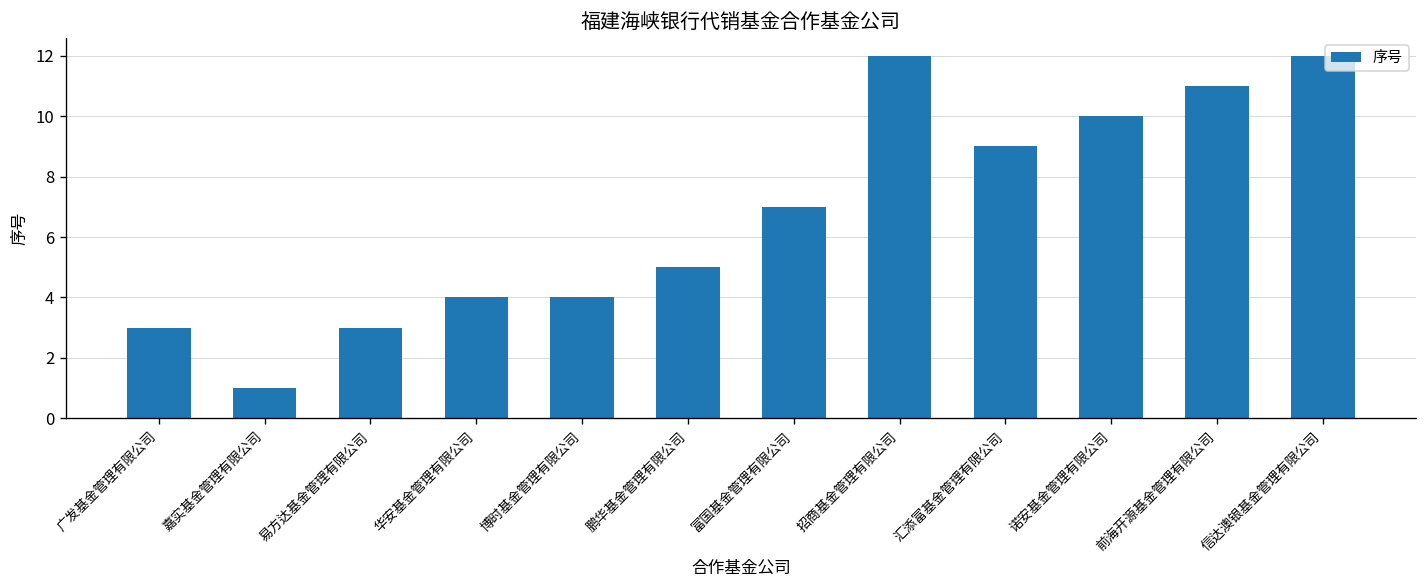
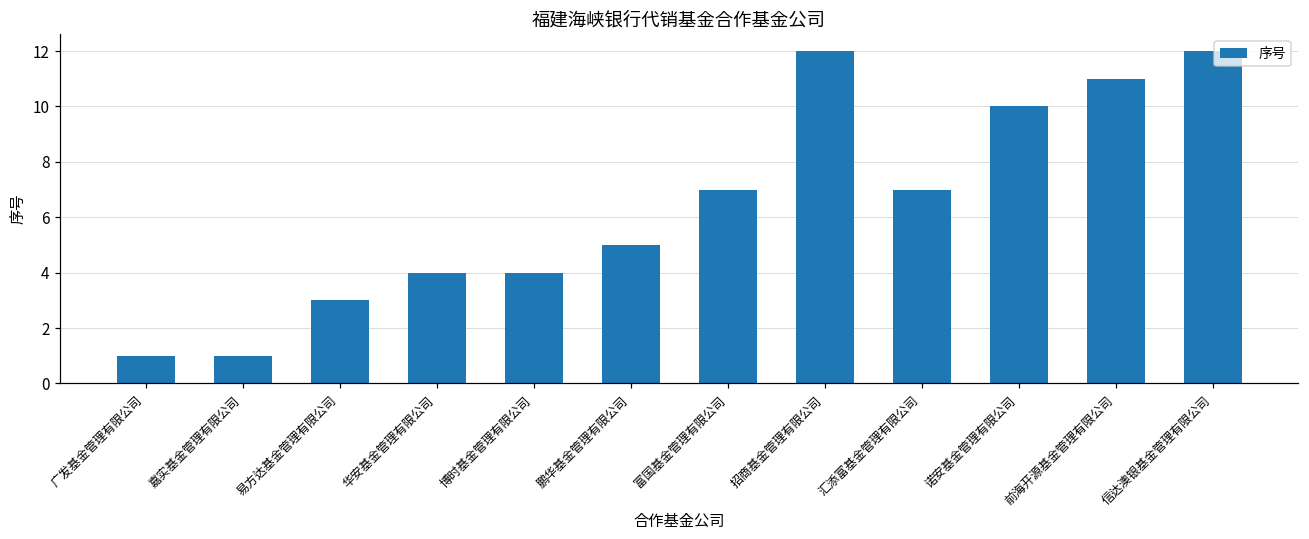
  {
-   "广发基金管理有限公司": 3,
+   "广发基金管理有限公司": 1,
    "嘉实基金管理有限公司": 1,
    "易方达基金管理有限公司": 3,
    "华安基金管理有限公司": 4,
    "博时基金管理有限公司": 4,
    "鹏华基金管理有限公司": 5,
    "富国基金管理有限公司": 7,
    "招商基金管理有限公司": 12,
-   "汇添富基金管理有限公司": 9,
+   "汇添富基金管理有限公司": 7,
    "诺安基金管理有限公司": 10,
    "前海开源基金管理有限公司": 11,
    "信达澳银基金管理有限公司": 12
  }
